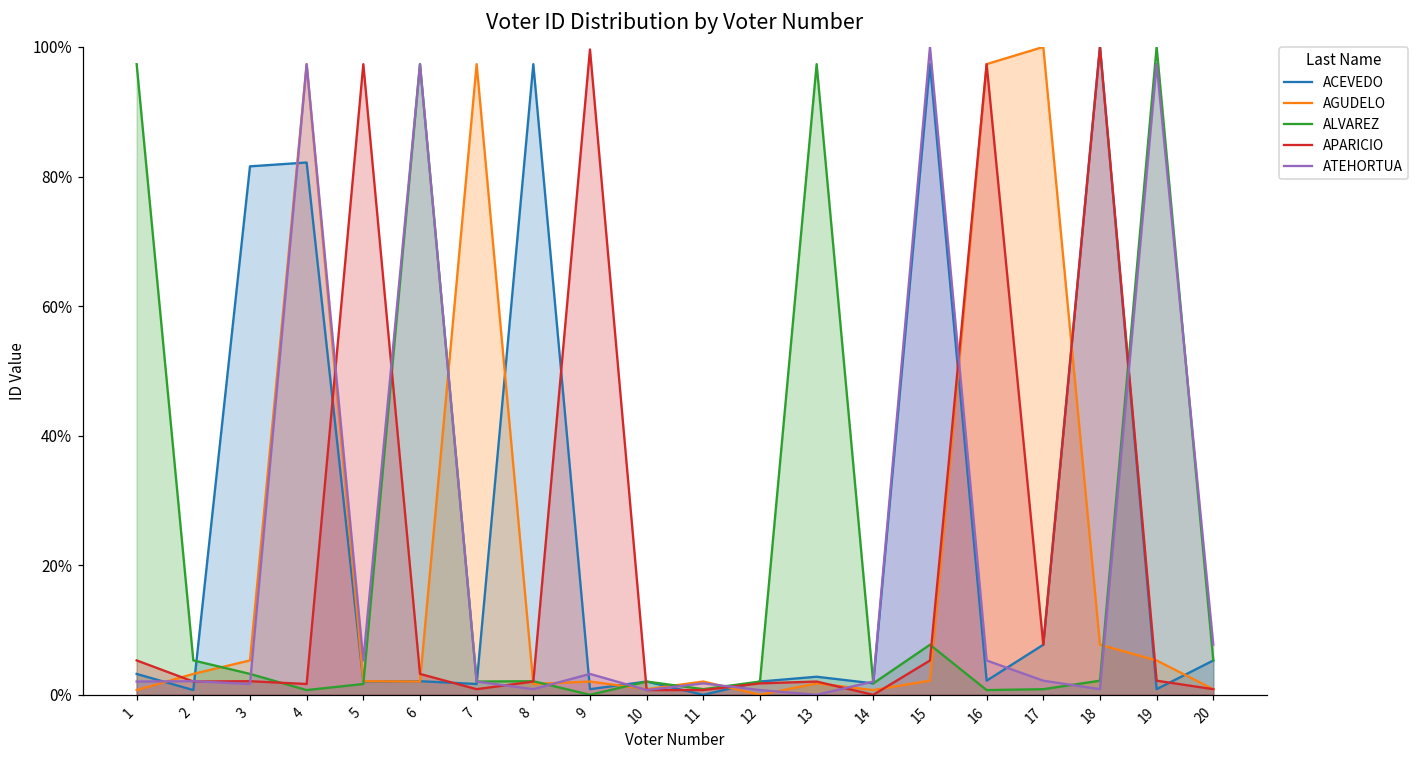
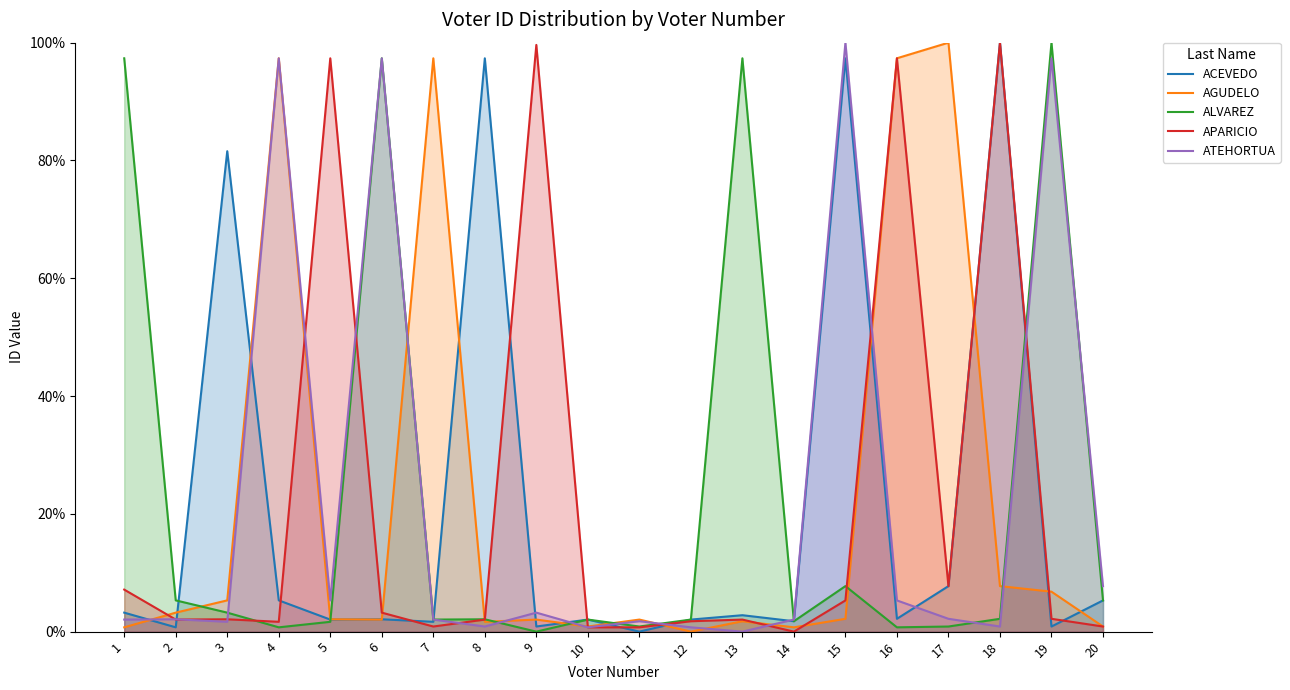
  {
    "ACEVEDO": {
      "1": "3%",
      "2": "1%",
      "3": "82%",
-     "4": "82%",
+     "4": "5%",
      "8": "97%",
      "9": "1%",
      "11": "0%",
      "13": "3%",
      "15": "97%",
      "16": "2%",
      "19": "1%"
    },
    "AGUDELO": {
      "1": "1%",
      "2": "3%",
      "3": "5%",
      "7": "97%",
      "9": "2%",
      "12": "0%",
      "14": "1%",
      "15": "2%",
      "17": "100%",
      "18": "8%",
-     "19": "5%"
+     "19": "7%"
    },
    "ALVAREZ": {
      "1": "97%",
      "2": "5%",
      "3": "3%",
      "4": "1%",
      "9": "0%",
      "13": "97%",
      "15": "8%",
      "16": "1%",
      "17": "1%",
      "18": "2%",
      "19": "100%"
    },
    "APARICIO": {
-     "1": "5%",
+     "1": "7%",
      "4": "2%",
      "5": "97%",
      "6": "3%",
      "7": "1%",
      "9": "100%",
      "14": "0%",
      "15": "5%",
      "19": "2%"
    },
    "ATEHORTUA": {
      "1": "2%",
      "5": "5%",
      "8": "1%",
      "9": "3%",
      "12": "1%",
      "13": "0%",
      "15": "100%",
      "16": "5%",
      "17": "2%",
      "18": "1%",
      "19": "97%",
      "20": "8%"
    }
  }
